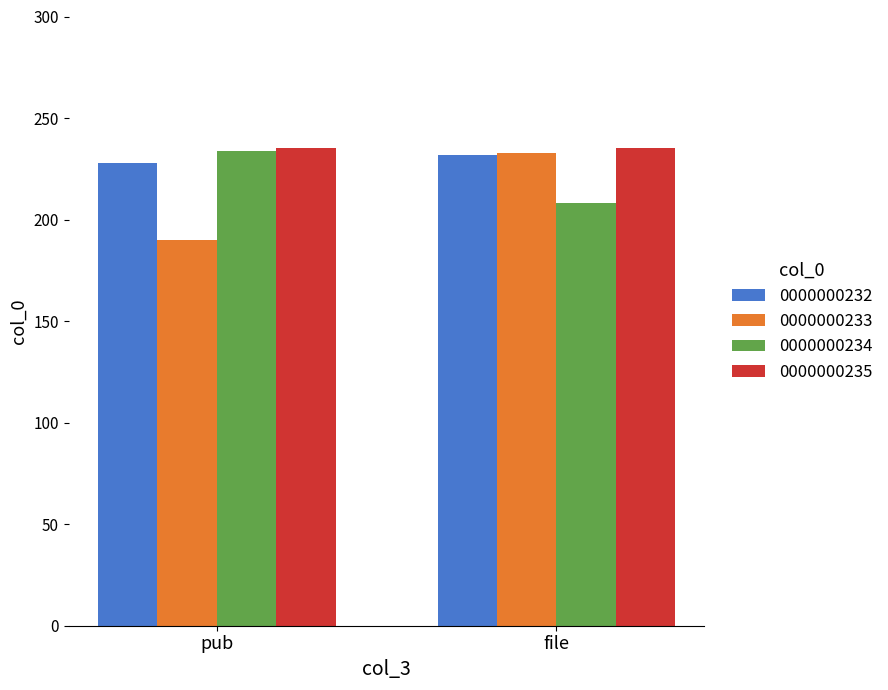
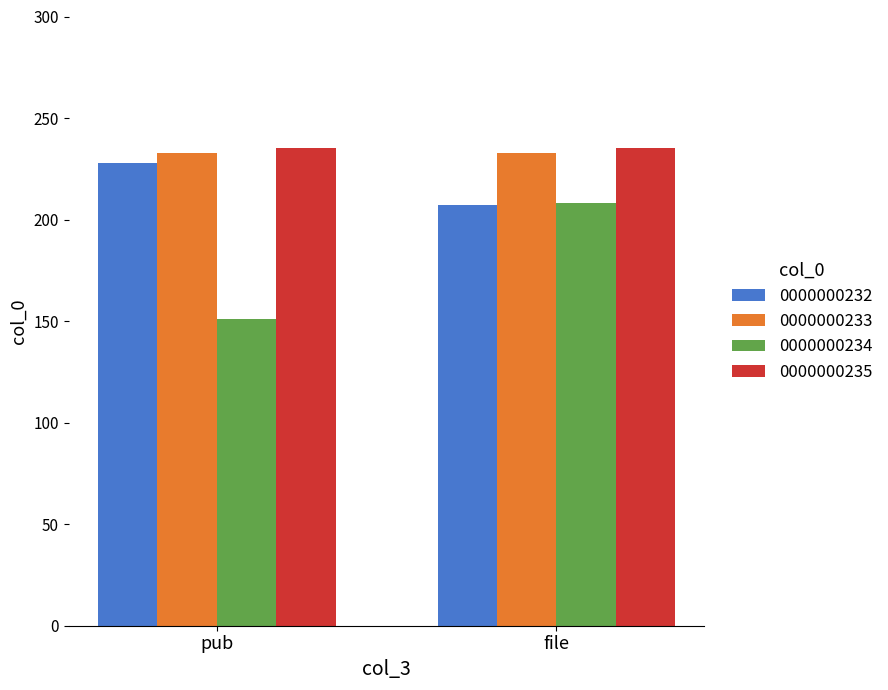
  {
    "0000000232": {
      "pub": 228,
-     "file": 232
+     "file": 207
    },
    "0000000233": {
-     "pub": 190,
+     "pub": 233,
      "file": 233
    },
    "0000000234": {
-     "pub": 234,
+     "pub": 151,
      "file": 208
    },
    "0000000235": {
      "pub": 235,
      "file": 235
    }
  }
